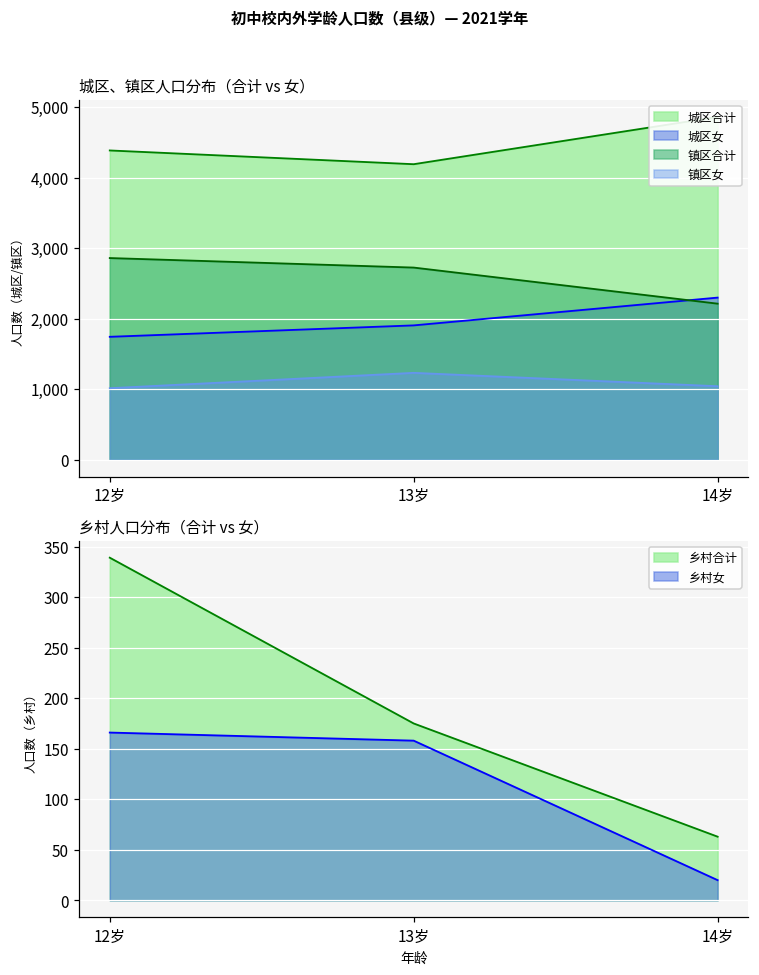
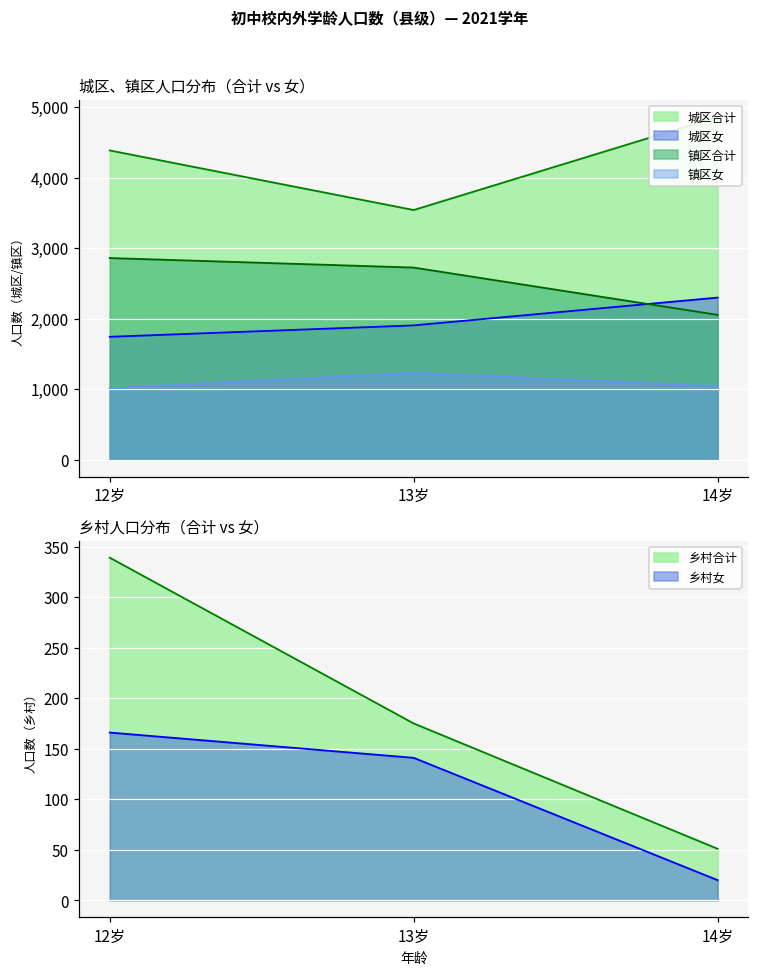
  {
    "城区、镇区人口分布（合计 vs 女）": {
      "城区合计": {
        "12岁": "4,400",
-       "13岁": "4,200"
+       "13岁": "3,500"
      },
      "镇区合计": {
        "12岁": "2,900",
        "13岁": "2,700",
-       "14岁": "2,200"
+       "14岁": "2,100"
      }
    },
    "乡村人口分布（合计 vs 女）": {
      "乡村合计": {
        "12岁": "340",
        "13岁": "180",
-       "14岁": "60"
+       "14岁": "50"
      },
      "乡村女": {
        "12岁": "170",
-       "13岁": "160",
+       "13岁": "140",
        "14岁": "20"
      }
    }
  }
